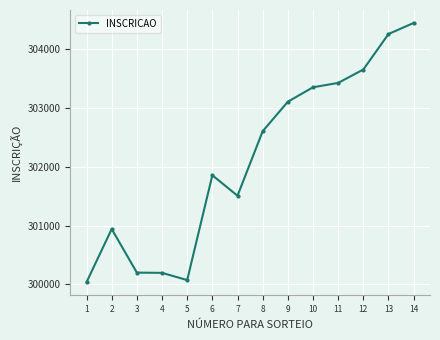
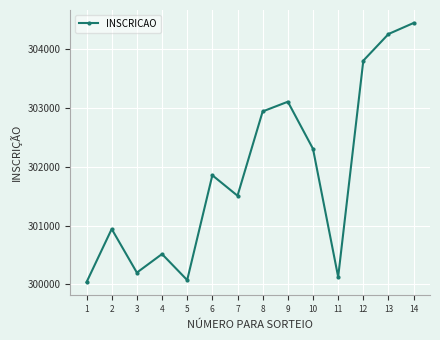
  {
    "1": 300000,
    "2": 300900,
    "3": 300200,
-   "4": 300200,
+   "4": 300500,
    "5": 300100,
    "6": 301900,
    "7": 301500,
-   "8": 302600,
+   "8": 302900,
    "9": 303100,
-   "10": 303400,
-   "11": 303400,
-   "12": 303700,
+   "10": 302300,
+   "11": 300100,
+   "12": 303800,
    "13": 304300,
    "14": 304400
  }
